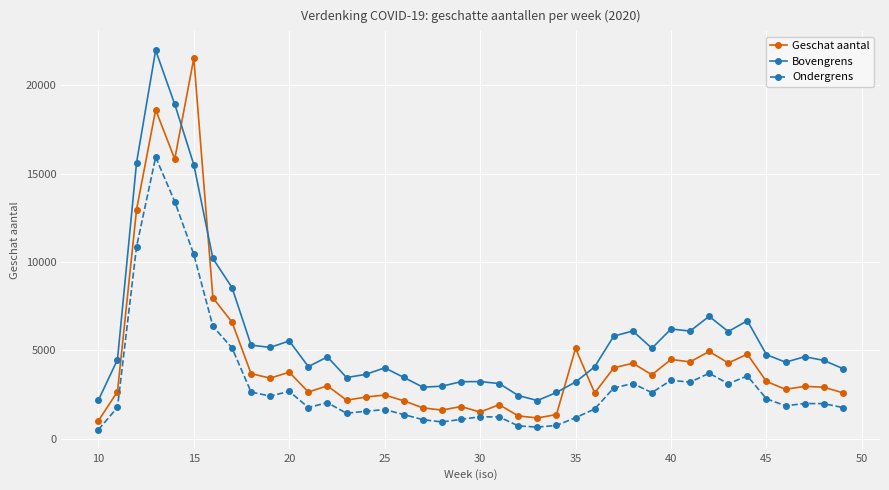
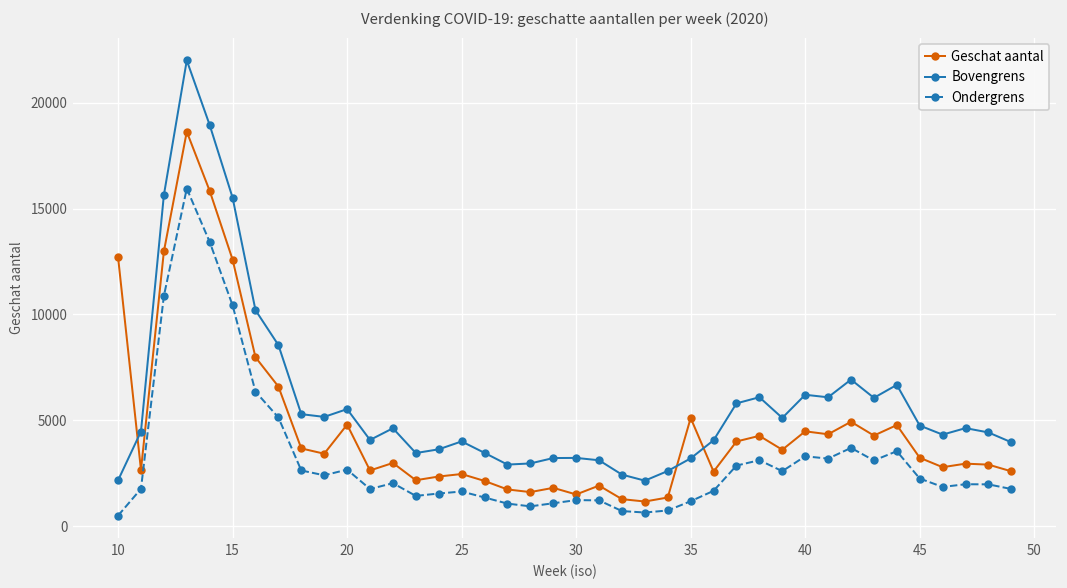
  {
    "Geschat aantal": {
-     "10": 1000,
-     "15": 21500,
-     "20": 3800,
+     "10": 12700,
+     "15": 12600,
+     "20": 4800,
      "25": 2500,
      "30": 1500,
      "35": 5100,
      "40": 4500,
      "45": 3200
    }
  }
